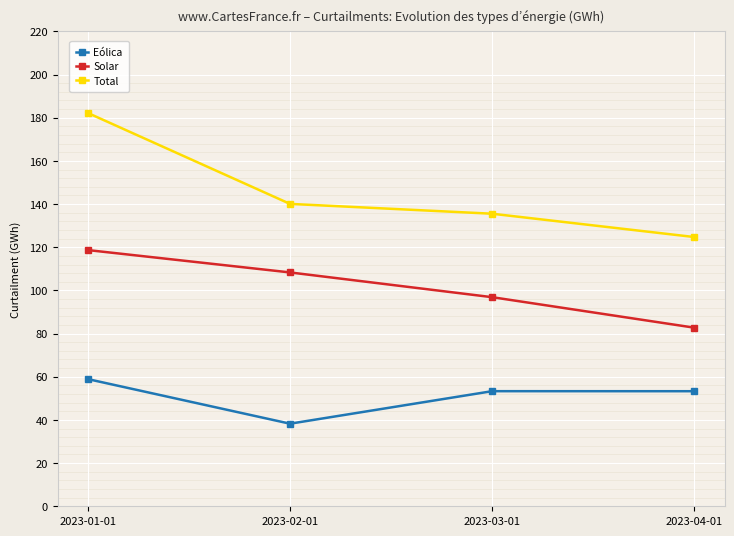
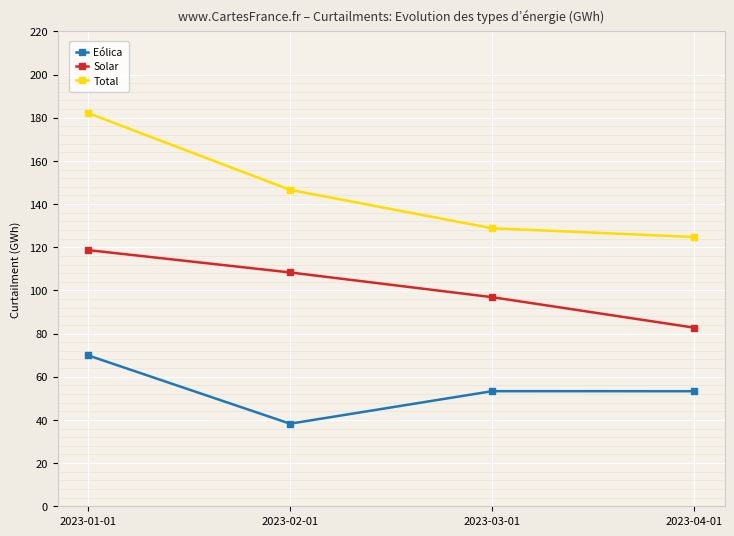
  {
    "Eólica": {
-     "2023-01-01": 59,
+     "2023-01-01": 70,
      "2023-02-01": 38,
      "2023-03-01": 53,
      "2023-04-01": 53
    },
    "Solar": {
      "2023-01-01": 119,
      "2023-02-01": 108,
      "2023-03-01": 97,
      "2023-04-01": 83
    },
    "Total": {
      "2023-01-01": 182,
-     "2023-02-01": 140,
-     "2023-03-01": 136,
+     "2023-02-01": 147,
+     "2023-03-01": 129,
      "2023-04-01": 125
    }
  }
